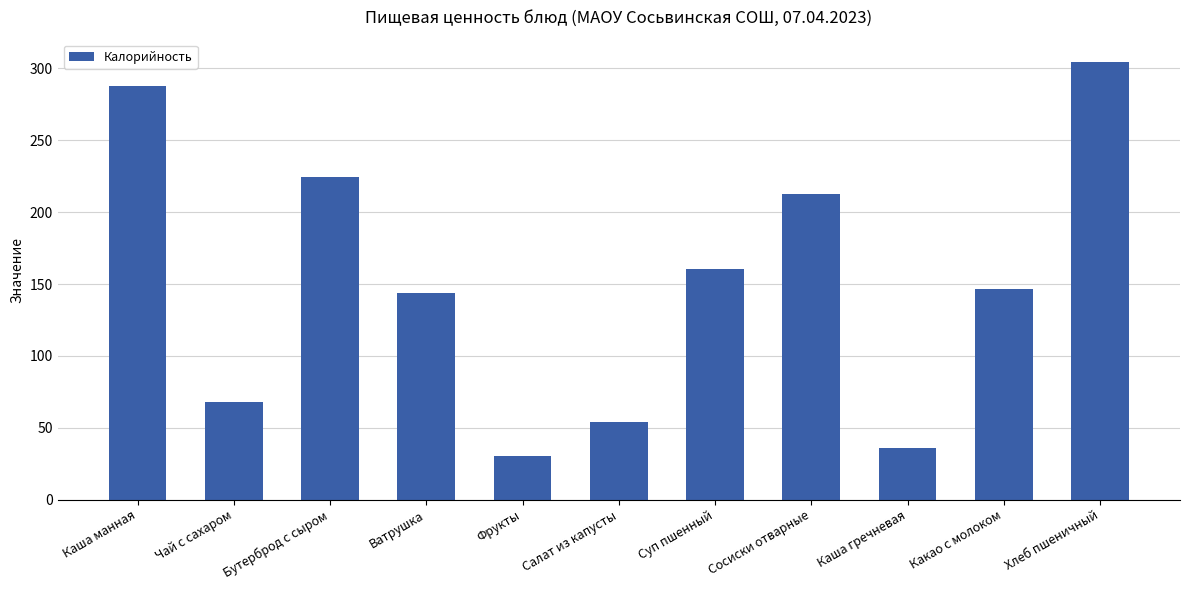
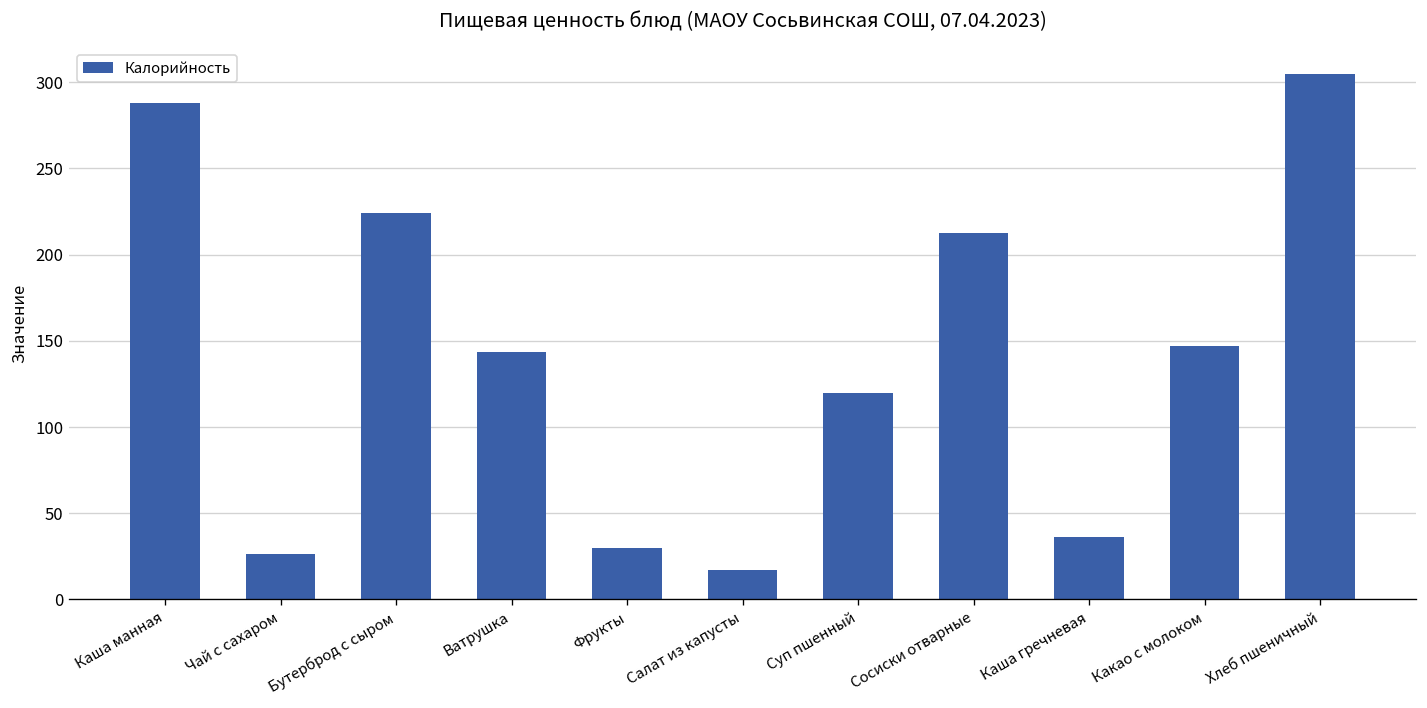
  {
    "Каша манная": 288,
-   "Чай с сахаром": 68,
+   "Чай с сахаром": 26,
    "Бутерброд с сыром": 224,
    "Ватрушка": 143,
    "Фрукты": 30,
-   "Салат из капусты": 54,
-   "Суп пшенный": 161,
+   "Салат из капусты": 17,
+   "Суп пшенный": 120,
    "Сосиски отварные": 213,
    "Каша гречневая": 36,
    "Какао с молоком": 147,
    "Хлеб пшеничный": 305
  }
